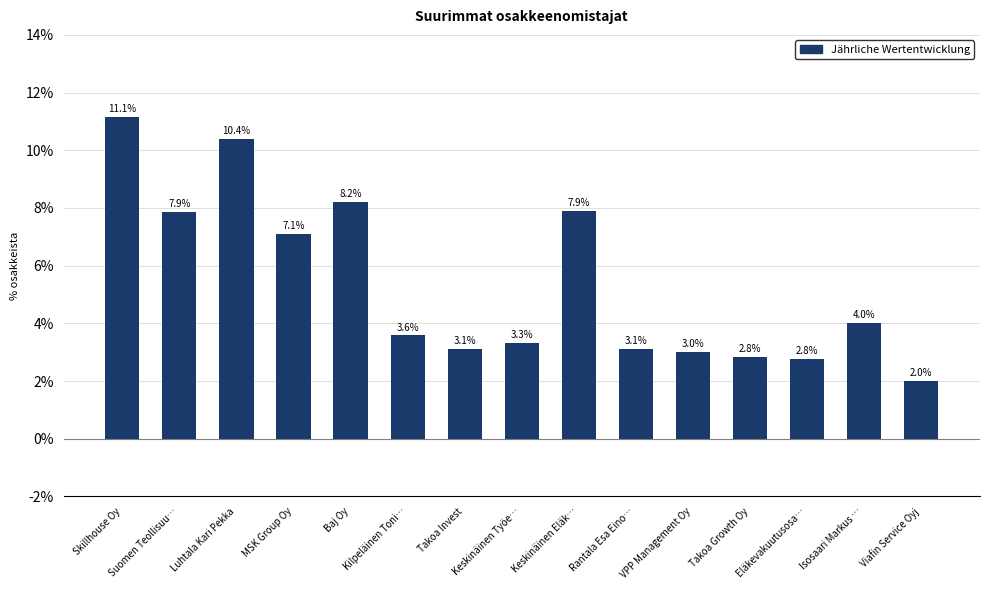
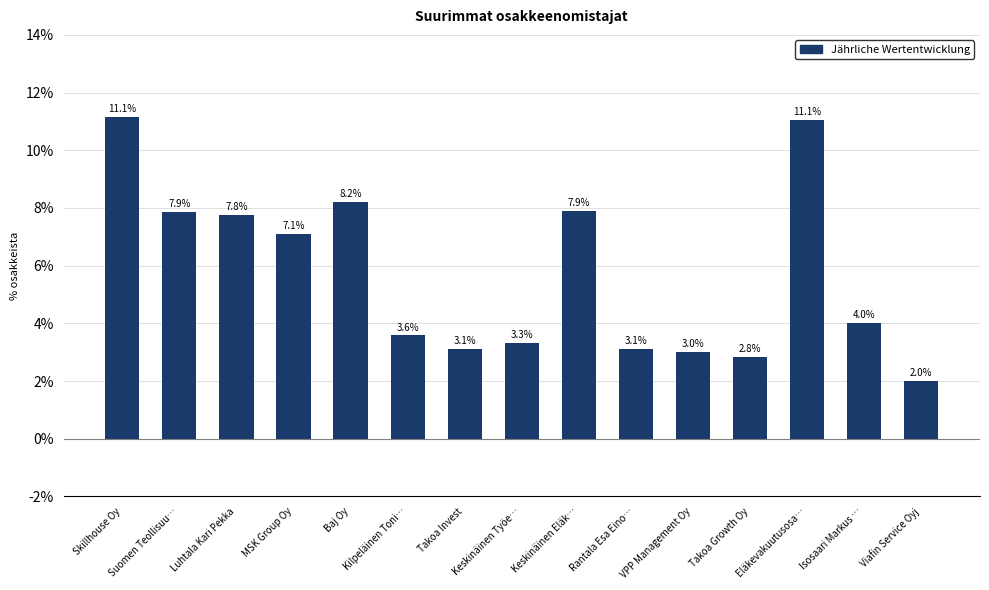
  {
    "Skillhouse Oy": "11.1%",
    "Suomen Teollisuu…": "7.9%",
-   "Luhtala Kari Pekka": "10.4%",
+   "Luhtala Kari Pekka": "7.8%",
    "MSK Group Oy": "7.1%",
    "Baj Oy": "8.2%",
    "Kilpeläinen Toni…": "3.6%",
    "Takoa Invest": "3.1%",
    "Keskinäinen Työe…": "3.3%",
    "Keskinäinen Eläk…": "7.9%",
    "Rantala Esa Eino…": "3.1%",
    "VPP Management Oy": "3.0%",
    "Takoa Growth Oy": "2.8%",
-   "Eläkevakuutusosa…": "2.8%",
+   "Eläkevakuutusosa…": "11.1%",
    "Isosaari Markus …": "4.0%",
    "Viafin Service Oyj": "2.0%"
  }
